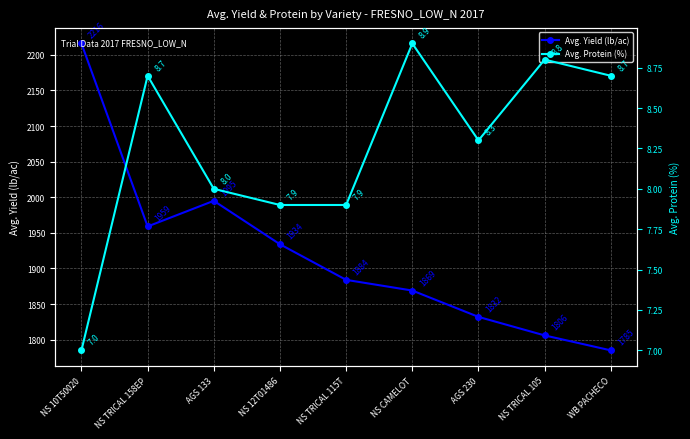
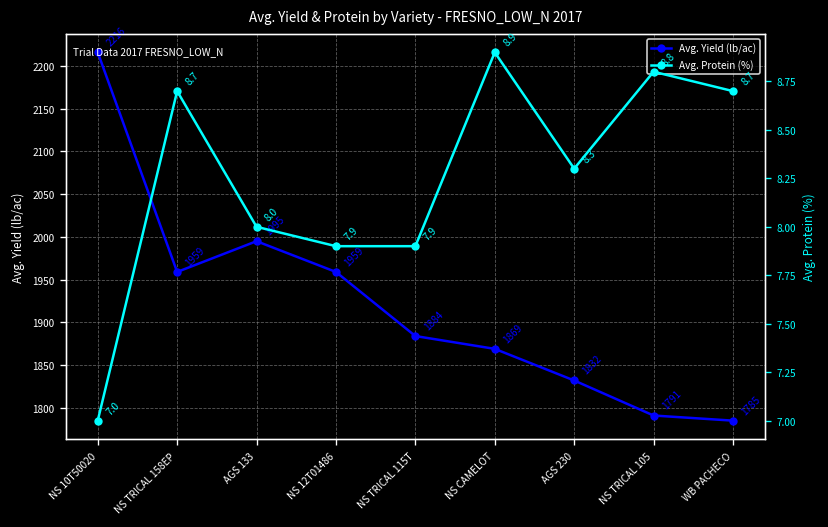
  {
    "Avg. Yield (lb/ac)": {
      "NS 10T50020": 2216,
      "NS TRICAL 158EP": 1959,
-     "NS 12T01486": 1934,
+     "NS 12T01486": 1959,
      "NS TRICAL 115T": 1884,
      "NS CAMELOT": 1869,
      "AGS 230": 1832,
-     "NS TRICAL 105": 1806,
+     "NS TRICAL 105": 1791,
      "WB PACHECO": 1785
    },
    "Avg. Protein (%)": {
      "NS 10T50020": 7.0,
      "NS TRICAL 158EP": 8.7,
      "NS 12T01486": 7.9,
      "NS TRICAL 115T": 7.9,
      "NS CAMELOT": 8.9,
      "AGS 230": 8.3
    }
  }
